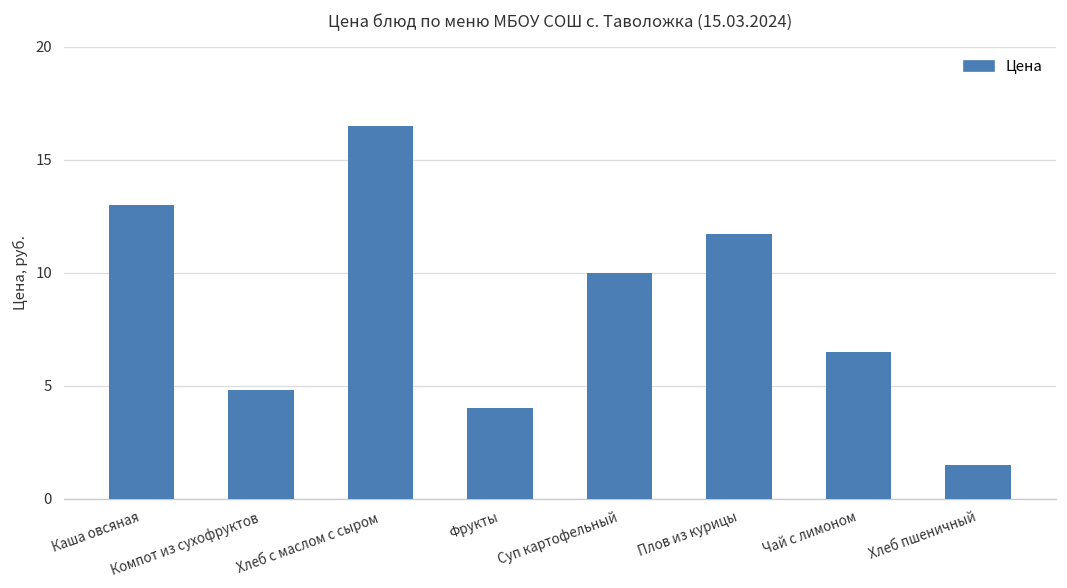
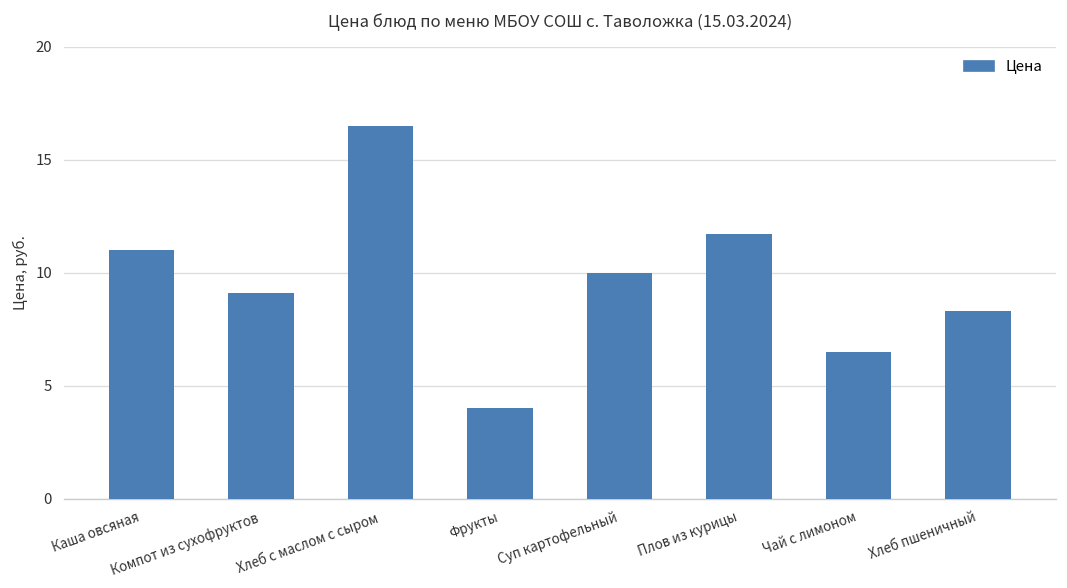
  {
-   "Каша овсяная": 13,
-   "Компот из сухофруктов": 4.8,
+   "Каша овсяная": 11,
+   "Компот из сухофруктов": 9.1,
    "Хлеб с маслом с сыром": 16.5,
    "Фрукты": 4.0,
    "Суп картофельный": 10.0,
    "Плов из курицы": 11.7,
    "Чай с лимоном": 6.5,
-   "Хлеб пшеничный": 1.5
+   "Хлеб пшеничный": 8.3
  }
